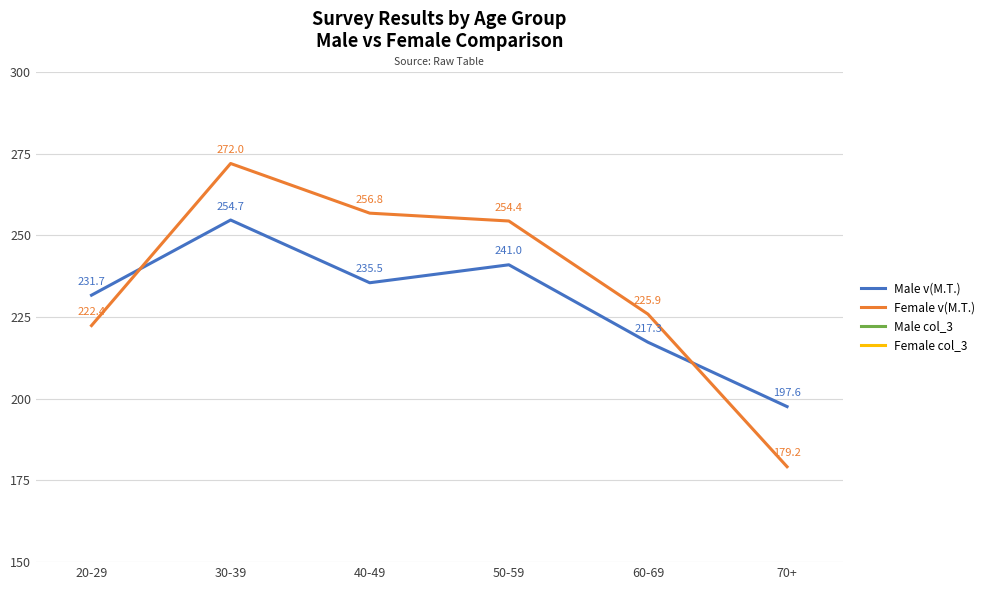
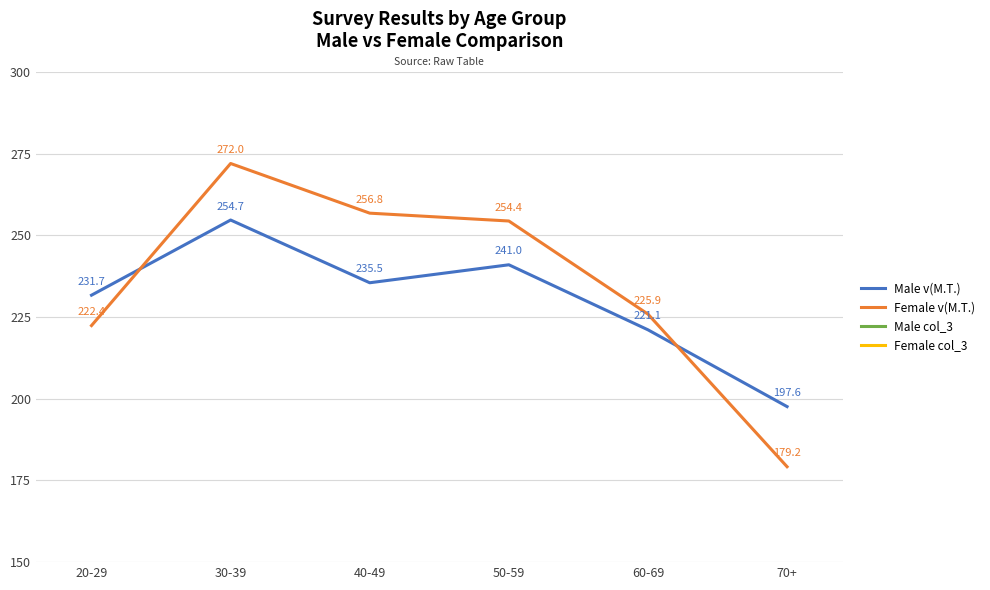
  {
    "Male v(M.T.)": {
      "20-29": 231.7,
      "30-39": 254.7,
      "40-49": 235.5,
      "50-59": 241.0,
-     "60-69": 217.3,
+     "60-69": 221.1,
      "70+": 197.6
    },
    "Female v(M.T.)": {
      "20-29": 222.4,
      "30-39": 272.0,
      "40-49": 256.8,
      "50-59": 254.4,
      "60-69": 225.9,
      "70+": 179.2
    }
  }
